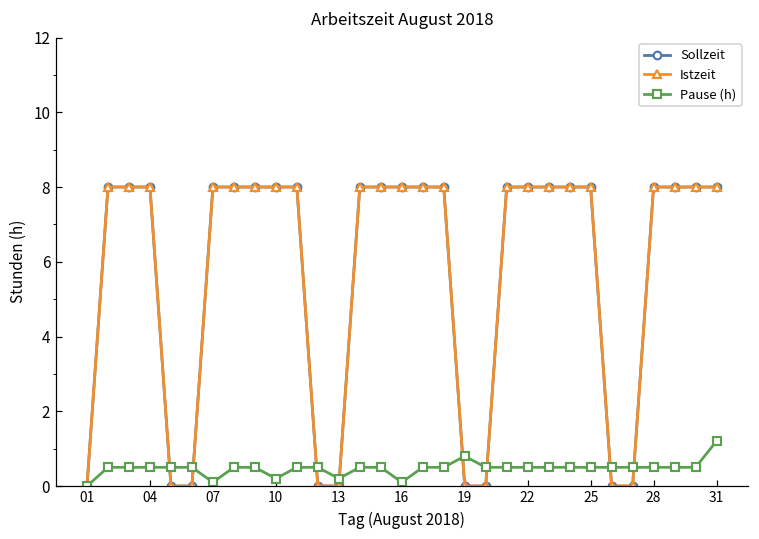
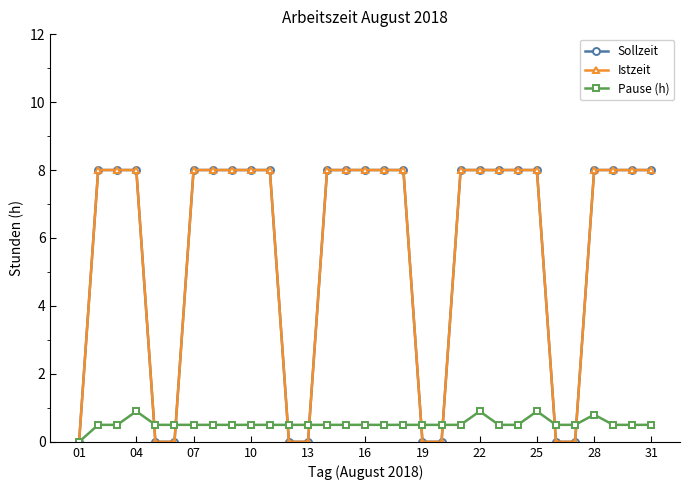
  {
    "Istzeit": {
      "04": 8.0,
      "07": 8.0,
      "10": 8.0,
      "13": 0.0,
      "16": 8.0,
      "19": 0.0,
      "22": 8.0,
      "25": 8.0,
      "28": 8.0,
      "31": 8.0
    },
    "Pause (h)": {
-     "04": 0.5,
-     "07": 0.1,
-     "10": 0.2,
-     "13": 0.2,
-     "16": 0.1,
-     "19": 0.8,
-     "22": 0.5,
-     "25": 0.5,
-     "28": 0.5,
-     "31": 1.2
+     "04": 0.9,
+     "07": 0.5,
+     "10": 0.5,
+     "13": 0.5,
+     "16": 0.5,
+     "19": 0.5,
+     "22": 0.9,
+     "25": 0.9,
+     "28": 0.8,
+     "31": 0.5
    }
  }
